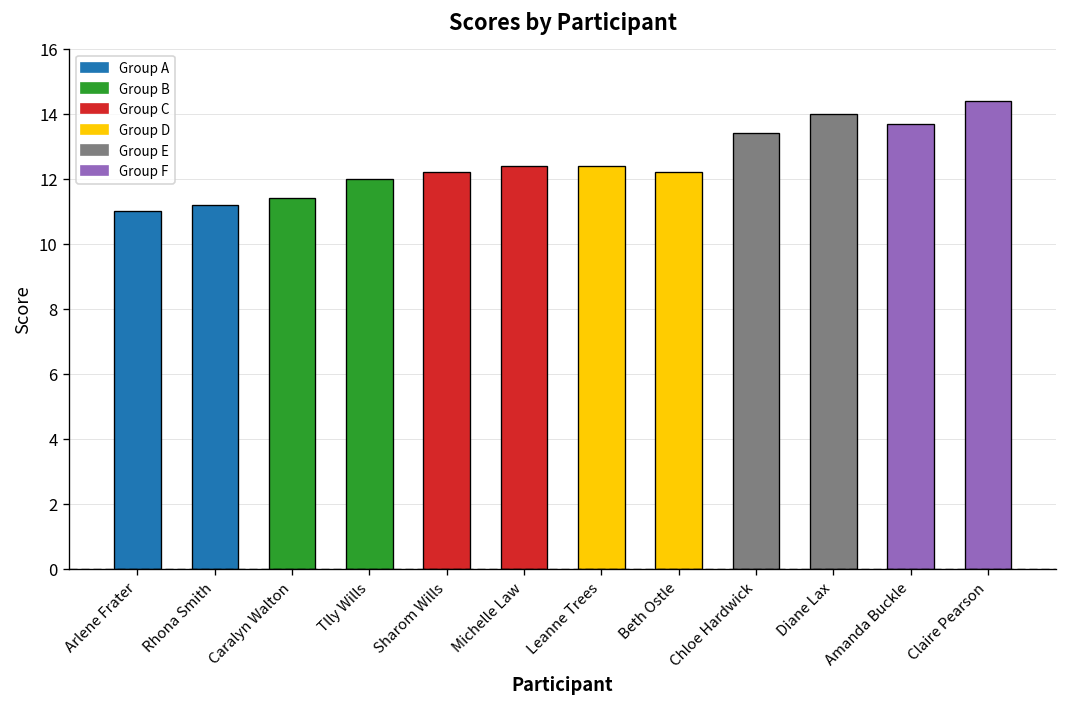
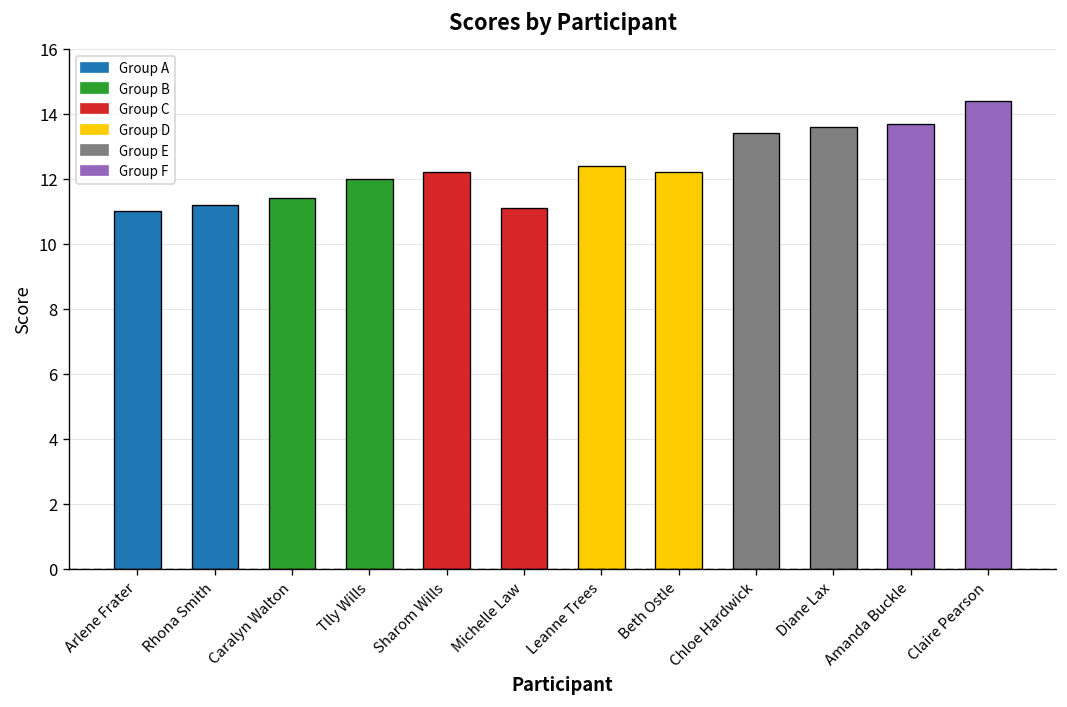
  {
    "Arlene Frater": 11.0,
    "Rhona Smith": 11.2,
    "Caralyn Walton": 11.4,
    "Tlly Wills": 12.0,
    "Sharom Wills": 12.2,
-   "Michelle Law": 12.4,
+   "Michelle Law": 11.1,
    "Leanne Trees": 12.4,
    "Beth Ostle": 12.2,
    "Chloe Hardwick": 13.4,
-   "Diane Lax": 14.0,
+   "Diane Lax": 13.6,
    "Amanda Buckle": 13.7,
    "Claire Pearson": 14.4
  }
